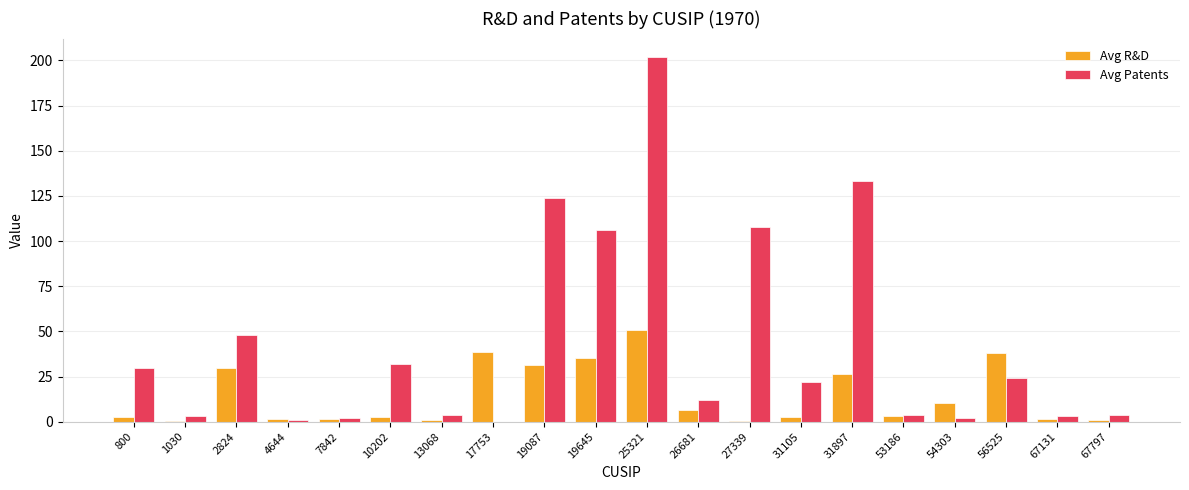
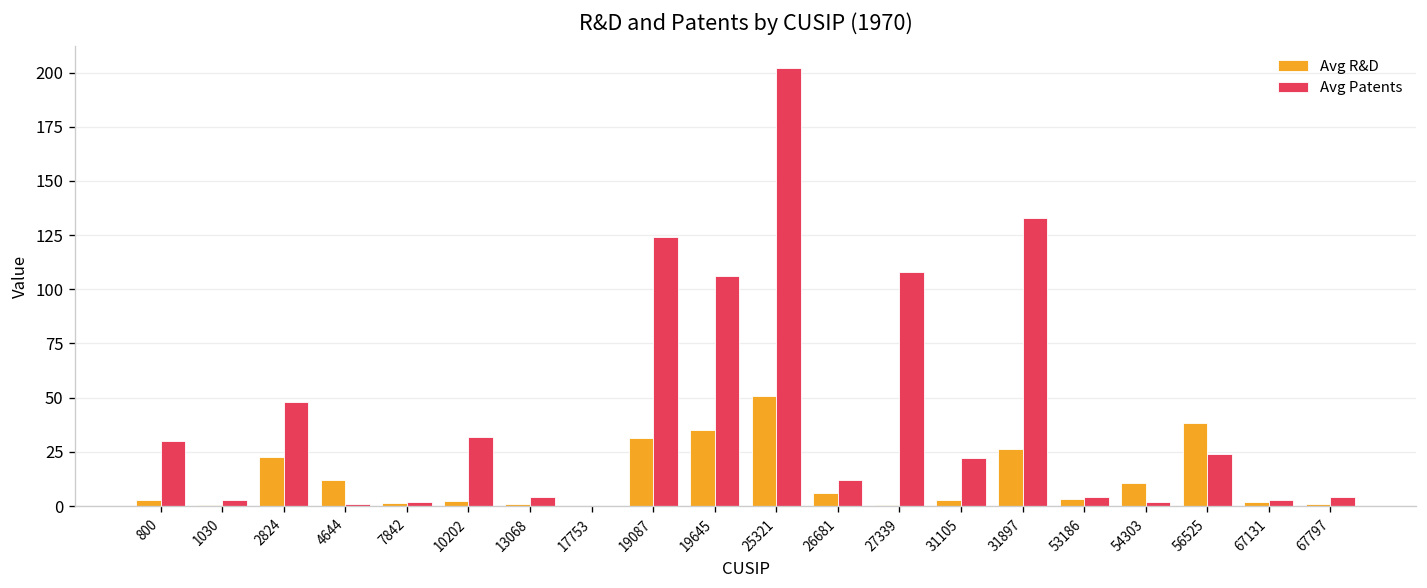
  {
    "Avg R&D": {
      "800": 3,
-     "2824": 30,
-     "4644": 2,
+     "2824": 23,
+     "4644": 12,
      "7842": 1,
      "10202": 2,
-     "17753": 39,
+     "17753": 0,
      "19087": 31,
      "19645": 35,
      "25321": 51,
      "26681": 6,
      "31105": 3,
      "31897": 26,
      "53186": 3,
      "54303": 10,
      "56525": 38,
      "67131": 2
    },
    "Avg Patents": {
      "800": 30,
      "1030": 3,
      "2824": 48,
      "7842": 2,
      "10202": 32,
      "13068": 4,
      "17753": 0,
      "19087": 124,
      "19645": 106,
      "25321": 202,
      "26681": 12,
      "27339": 108,
      "31105": 22,
      "31897": 133,
      "53186": 4,
      "54303": 2,
      "56525": 24,
      "67131": 3,
      "67797": 4
    }
  }
